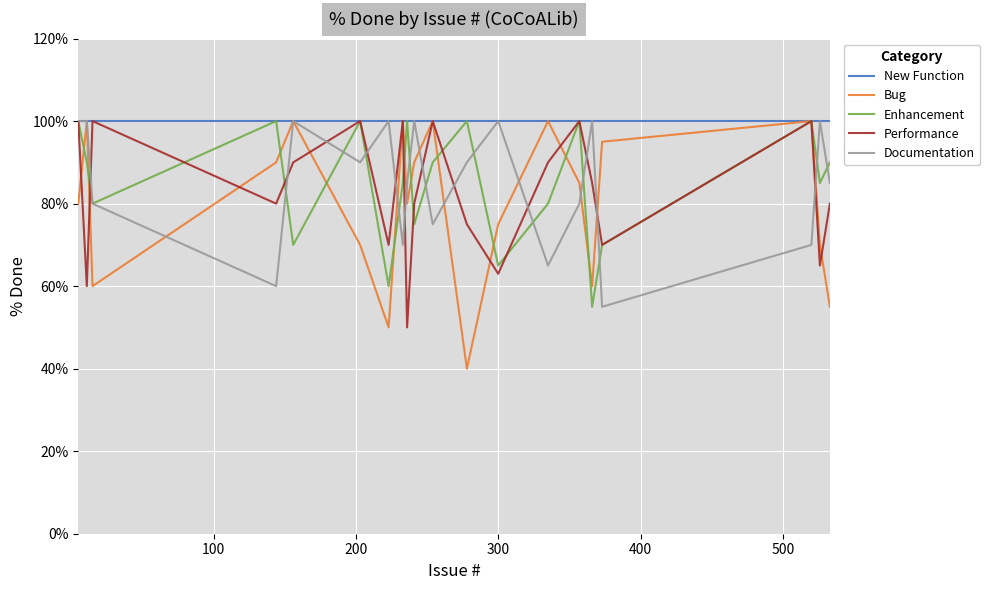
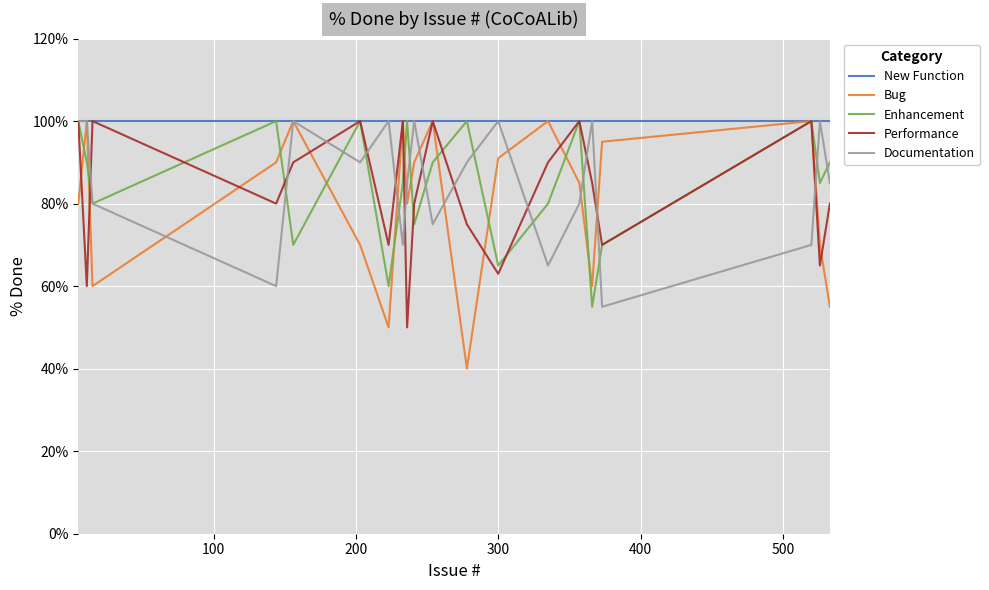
  {
    "Bug": {
-     "300": "75%"
+     "300": "91%"
    },
    "Enhancement": {
      "300": "65%"
    },
    "Performance": {
      "300": "63%"
    }
  }
